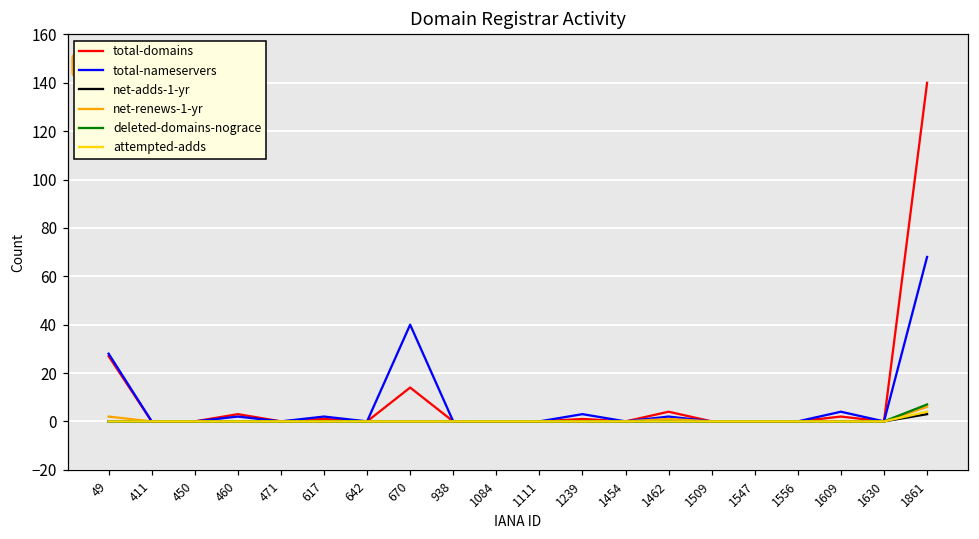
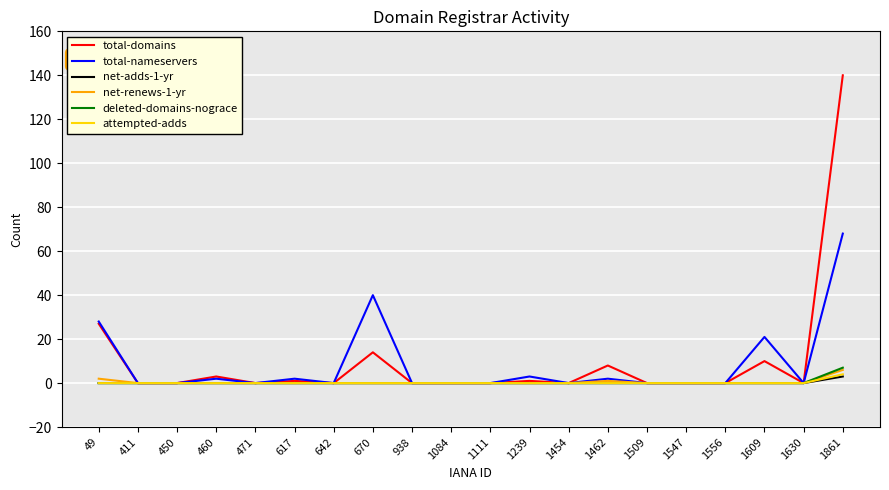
  {
    "total-domains": {
      "670": 14,
-     "1462": 4,
-     "1609": 2,
+     "1462": 8,
+     "1609": 10,
      "1861": 140
    },
    "total-nameservers": {
      "670": 40,
      "1239": 3,
-     "1609": 4,
+     "1609": 21,
      "1861": 68
    }
  }
